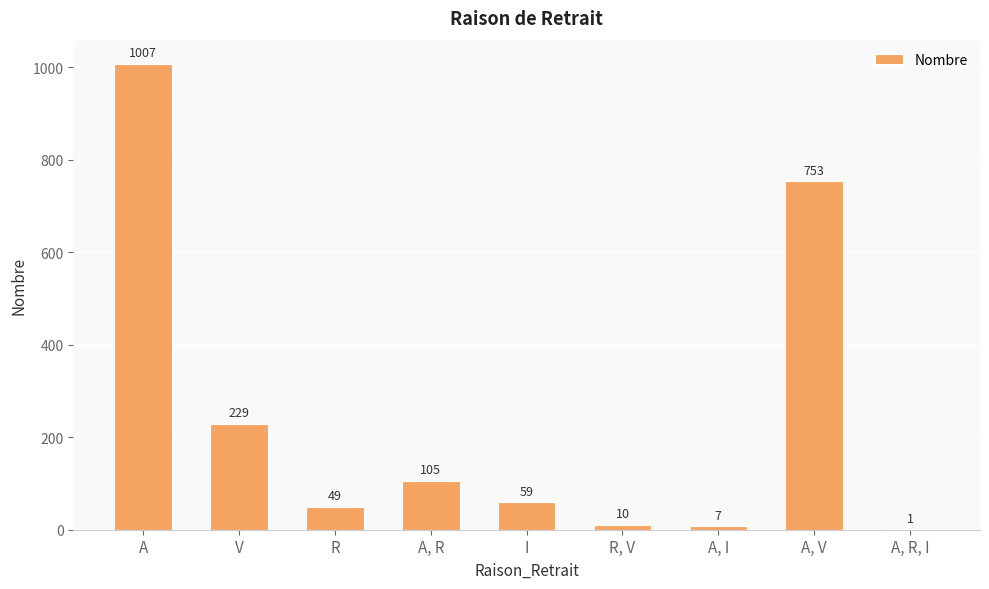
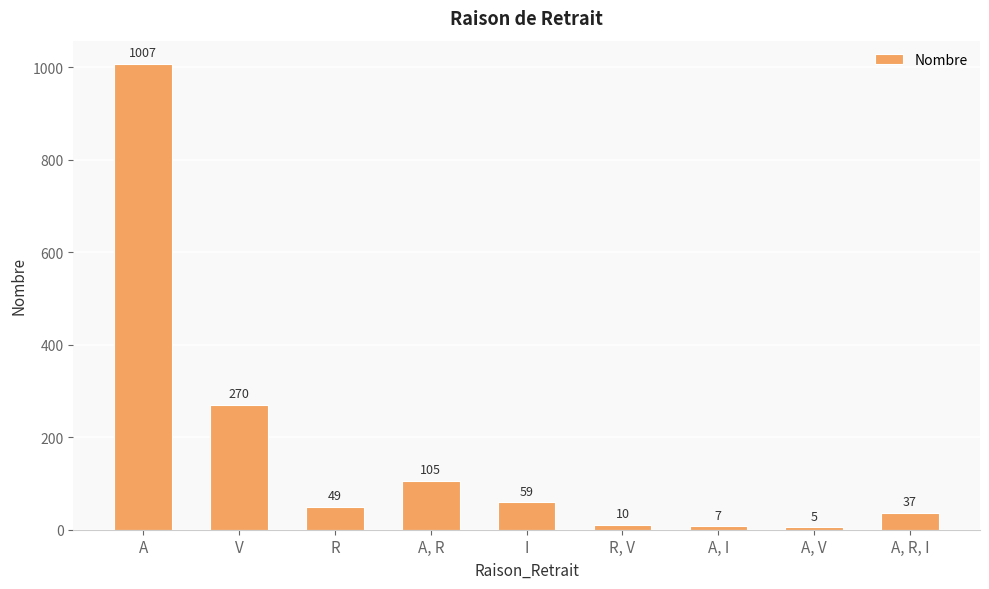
  {
    "A": 1007,
-   "V": 229,
+   "V": 270,
    "R": 49,
    "A, R": 105,
    "I": 59,
    "R, V": 10,
    "A, I": 7,
-   "A, V": 753,
-   "A, R, I": 1
+   "A, V": 5,
+   "A, R, I": 37
  }
